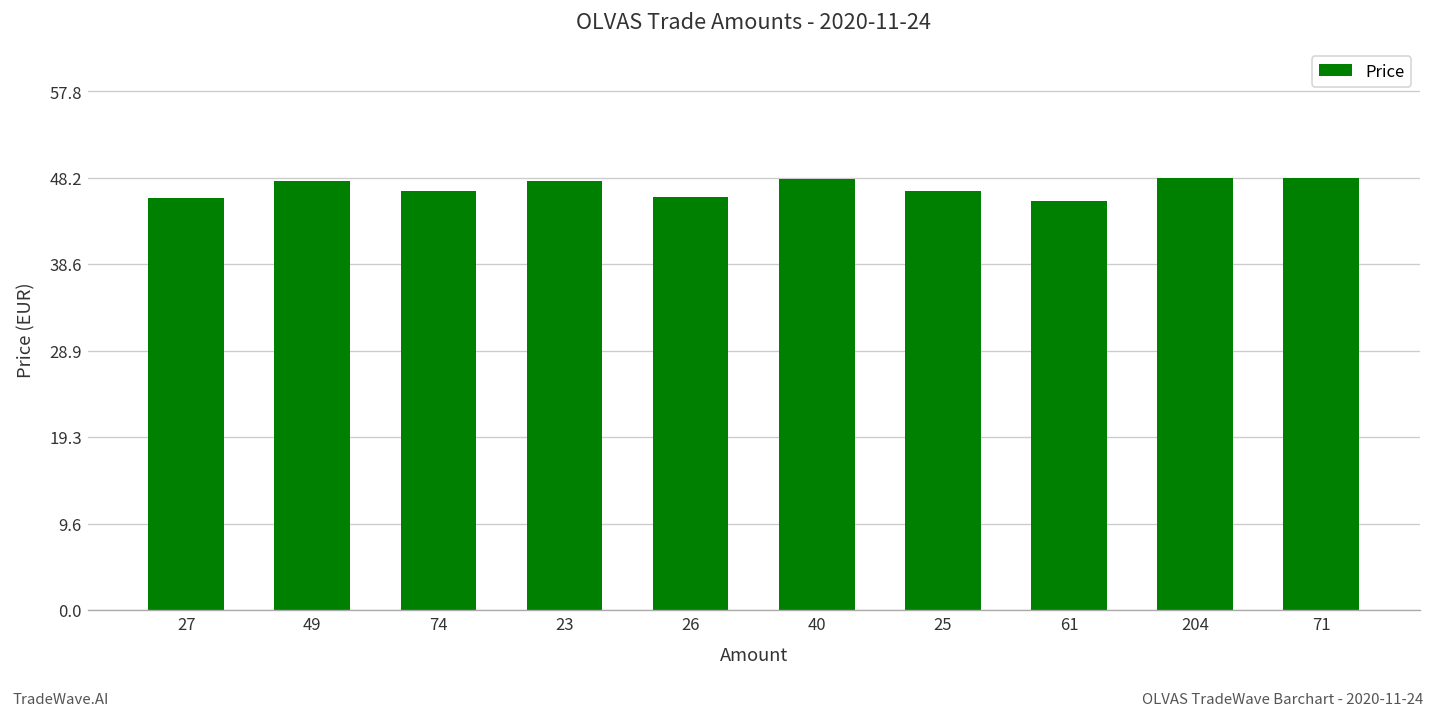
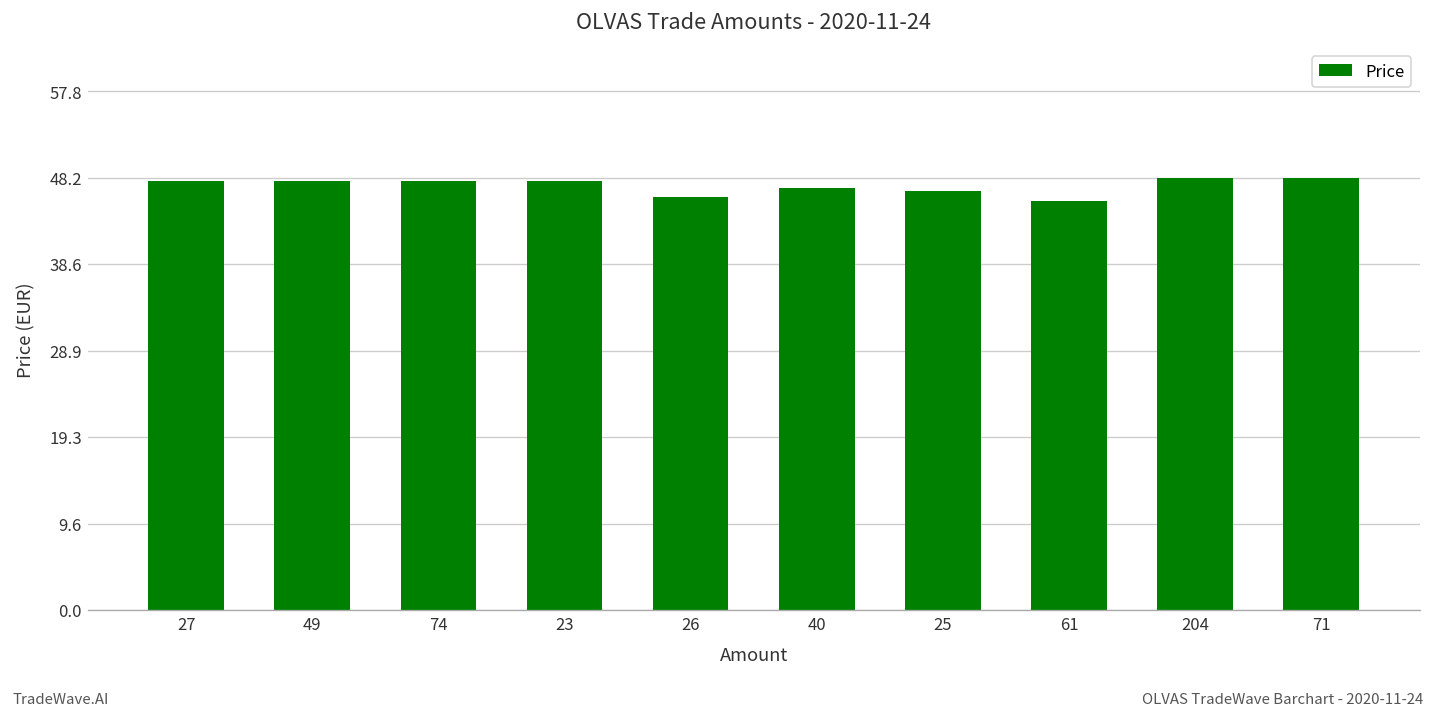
  {
-   "27": 46,
+   "27": 48,
    "49": 48,
-   "74": 47,
+   "74": 48,
    "23": 48,
    "26": 46,
-   "40": 48,
+   "40": 47,
    "25": 47,
    "61": 46,
    "204": 48,
    "71": 48
  }
